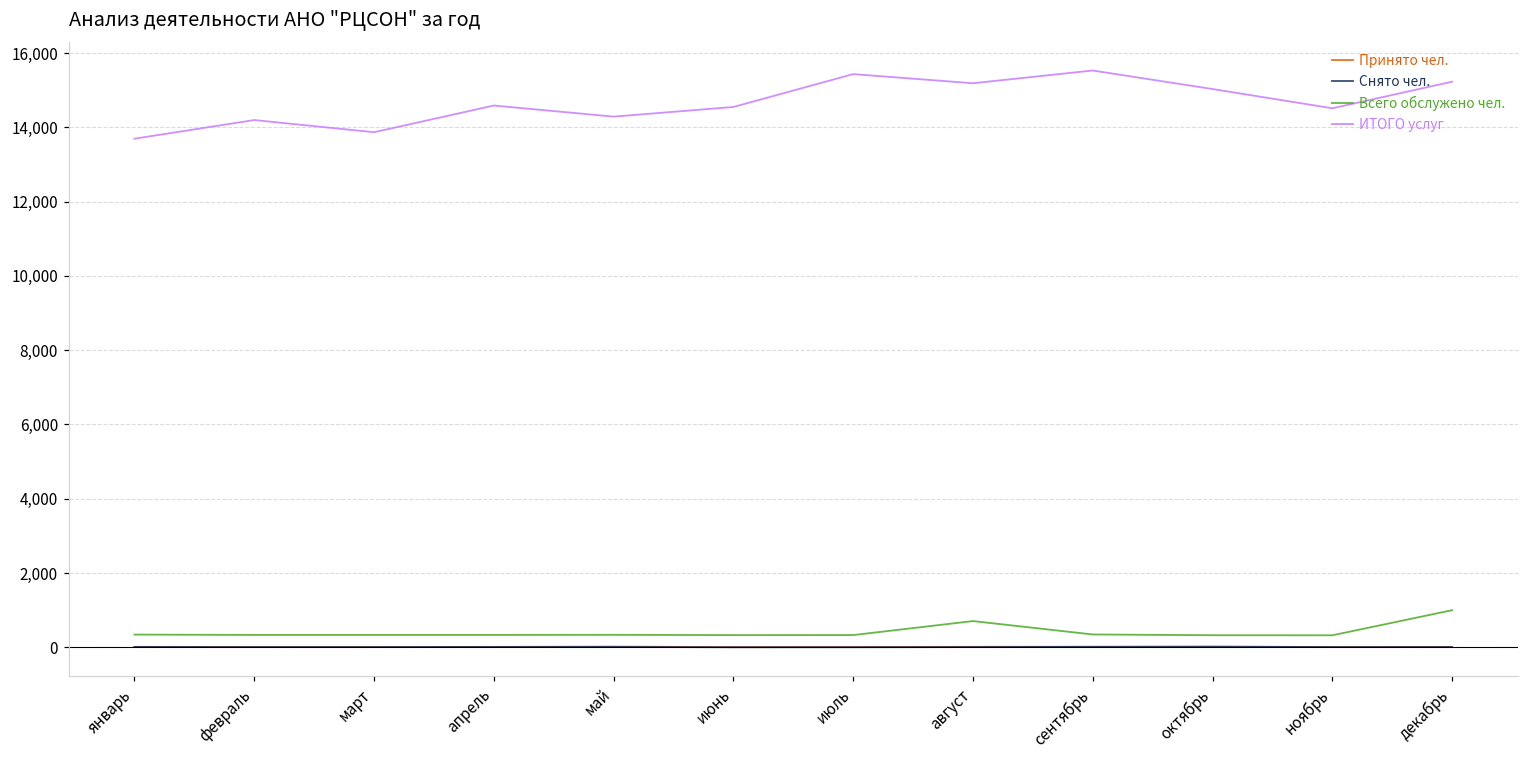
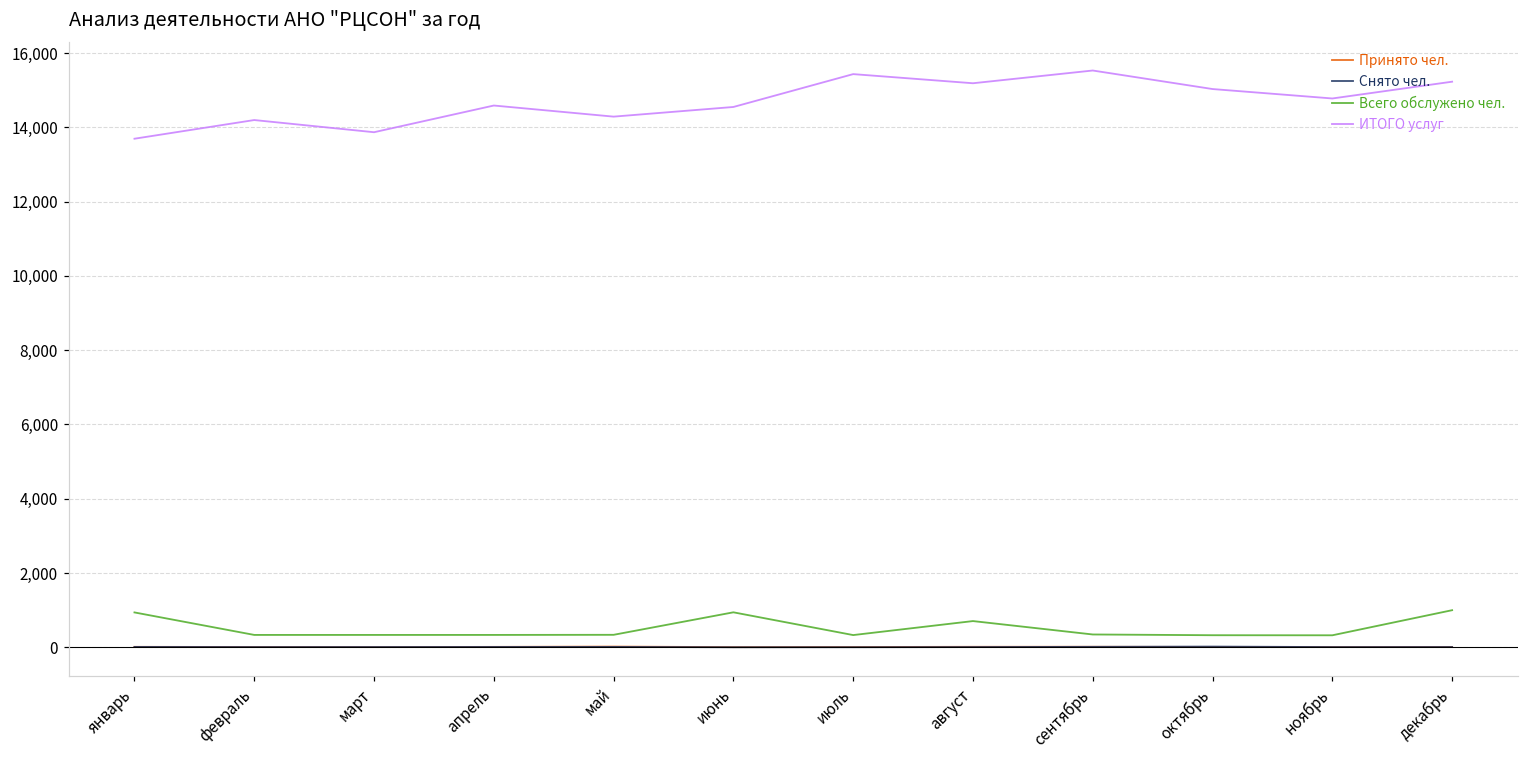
  {
    "Снято чел.": {
      "январь": "0",
      "февраль": "0",
      "март": "0",
      "апрель": "0",
      "май": "0",
      "июнь": "0",
      "июль": "0",
      "август": "0",
      "сентябрь": "0",
      "октябрь": "0",
      "ноябрь": "0",
      "декабрь": "0"
    },
    "Всего обслужено чел.": {
-     "январь": "300",
+     "январь": "900",
      "февраль": "300",
      "март": "300",
      "апрель": "300",
      "май": "300",
-     "июнь": "300",
+     "июнь": "900",
      "июль": "300",
      "август": "700",
      "сентябрь": "300",
      "октябрь": "300",
      "ноябрь": "300",
      "декабрь": "1,000"
    },
    "ИТОГО услуг": {
      "январь": "13,700",
      "февраль": "14,200",
      "март": "13,900",
      "апрель": "14,600",
      "май": "14,300",
      "июнь": "14,600",
      "июль": "15,400",
      "август": "15,200",
      "сентябрь": "15,500",
      "октябрь": "15,000",
-     "ноябрь": "14,500",
+     "ноябрь": "14,800",
      "декабрь": "15,200"
    }
  }
